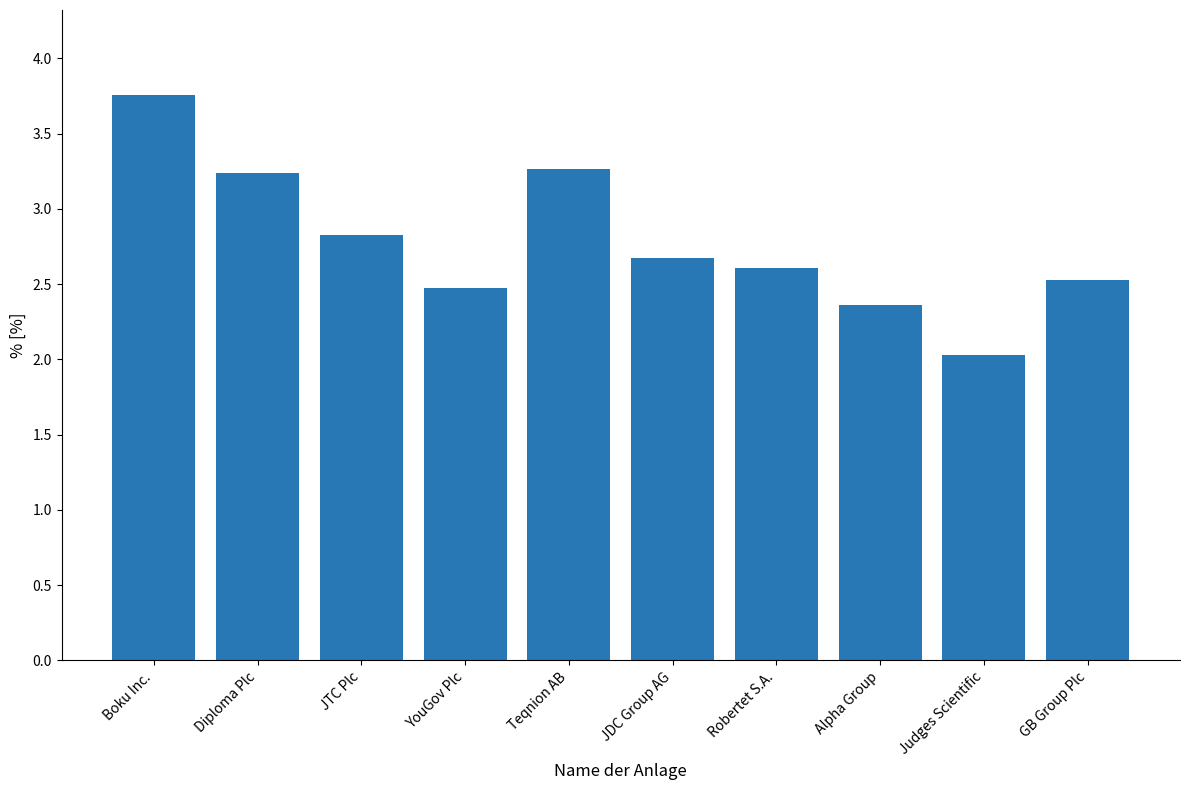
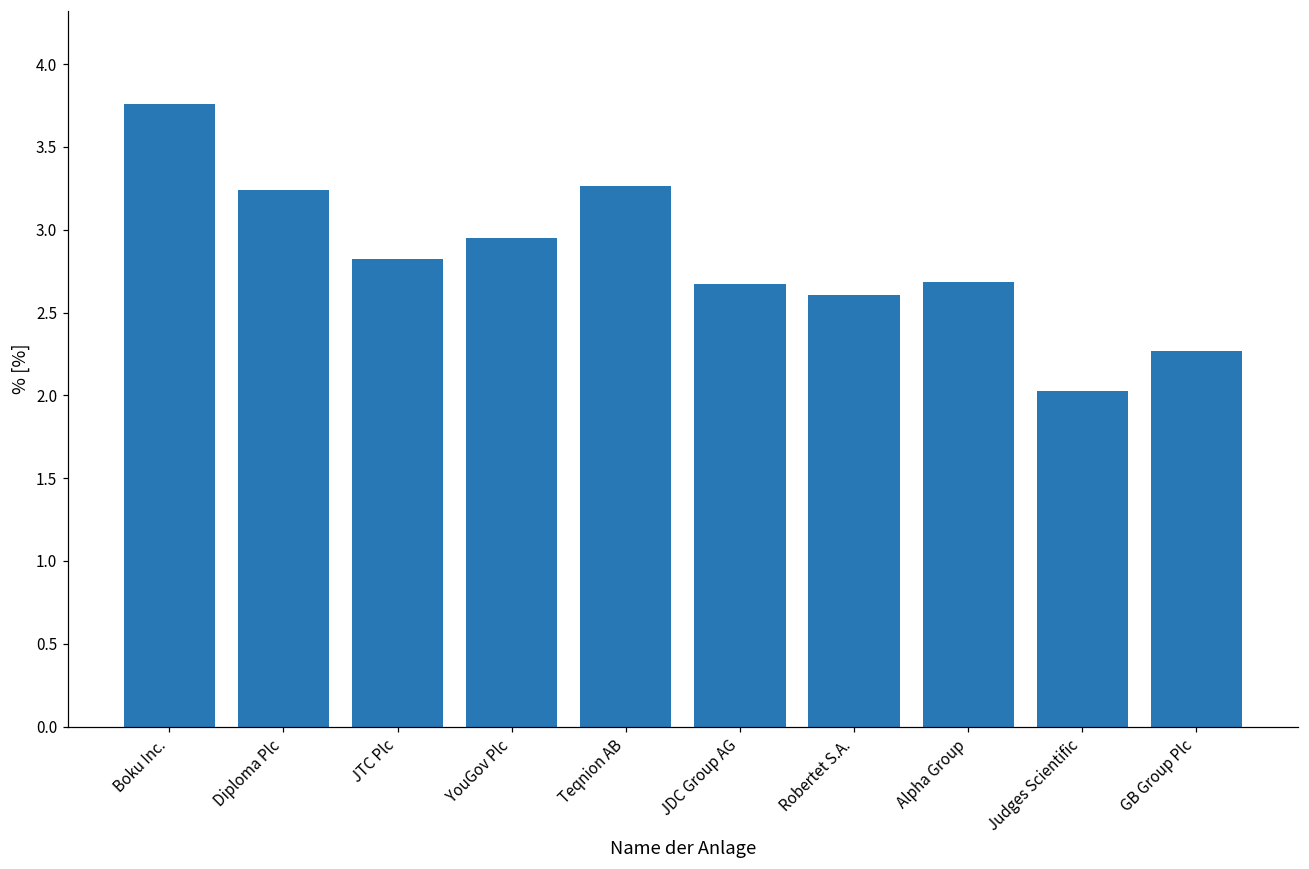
  {
    "Boku Inc.": 3.76,
    "Diploma Plc": 3.24,
    "JTC Plc": 2.82,
-   "YouGov Plc": 2.47,
+   "YouGov Plc": 2.95,
    "Teqnion AB": 3.26,
    "JDC Group AG": 2.67,
    "Robertet S.A.": 2.61,
-   "Alpha Group": 2.36,
+   "Alpha Group": 2.68,
    "Judges Scientific": 2.03,
-   "GB Group Plc": 2.53
+   "GB Group Plc": 2.27
  }
